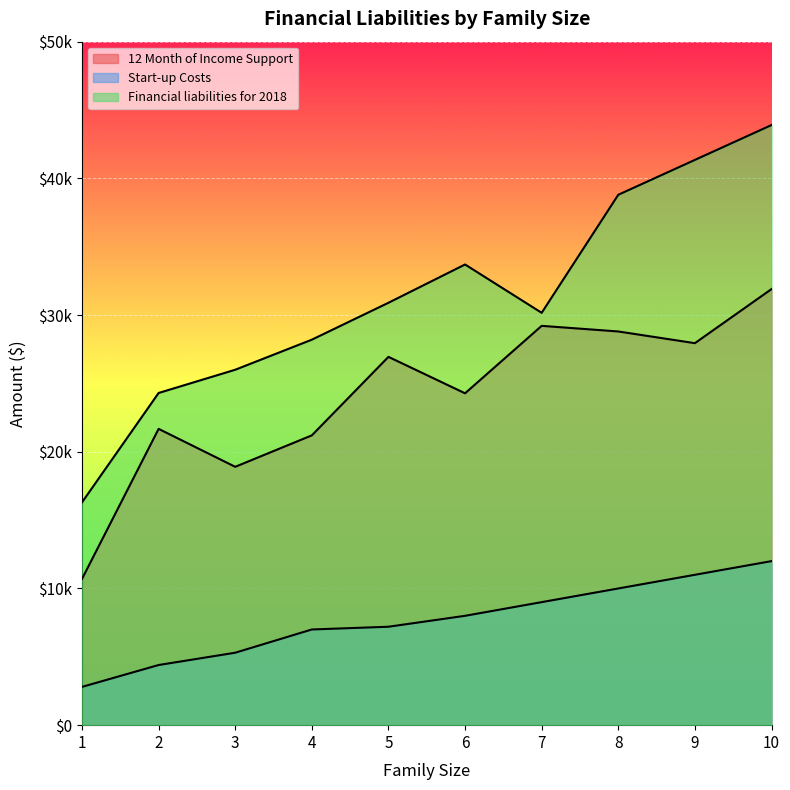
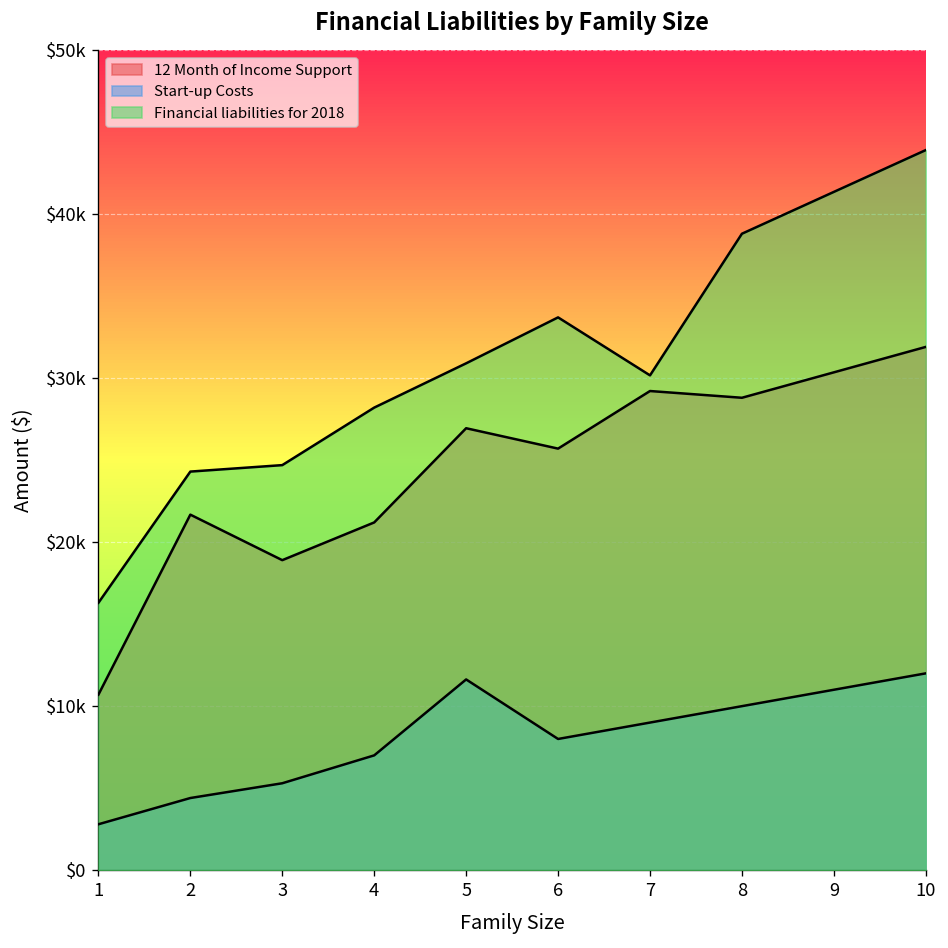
  {
    "12 Month of Income Support": {
      "1": "$10700",
      "2": "$21700",
      "3": "$18900",
      "4": "$21200",
      "5": "$26900",
-     "6": "$24300",
+     "6": "$25700",
      "7": "$29200",
      "8": "$28800",
-     "9": "$27900",
+     "9": "$30400",
      "10": "$31900"
    },
    "Start-up Costs": {
      "1": "$2800",
      "2": "$4400",
      "3": "$5300",
      "4": "$7000",
-     "5": "$7200",
+     "5": "$11600",
      "6": "$8000",
      "7": "$9000",
      "8": "$10000",
      "9": "$11000",
      "10": "$12000"
    },
    "Financial liabilities for 2018": {
      "1": "$16300",
      "2": "$24300",
-     "3": "$26000",
+     "3": "$24700",
      "4": "$28200",
      "5": "$30900",
      "6": "$33700",
      "7": "$30200",
      "8": "$38800",
      "9": "$41400",
      "10": "$43900"
    }
  }
